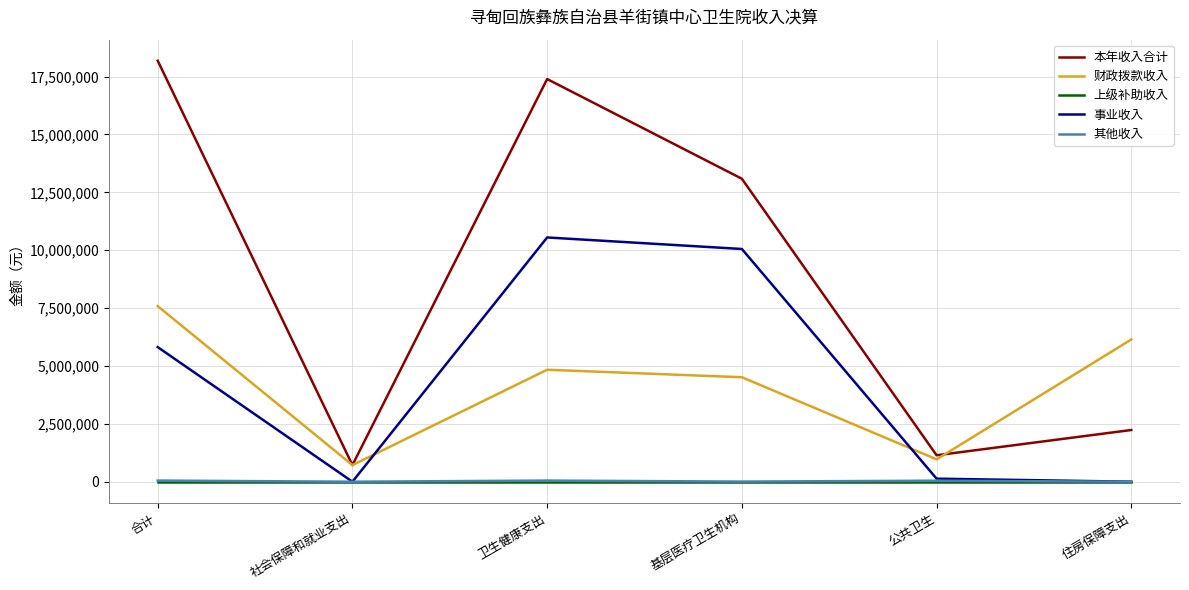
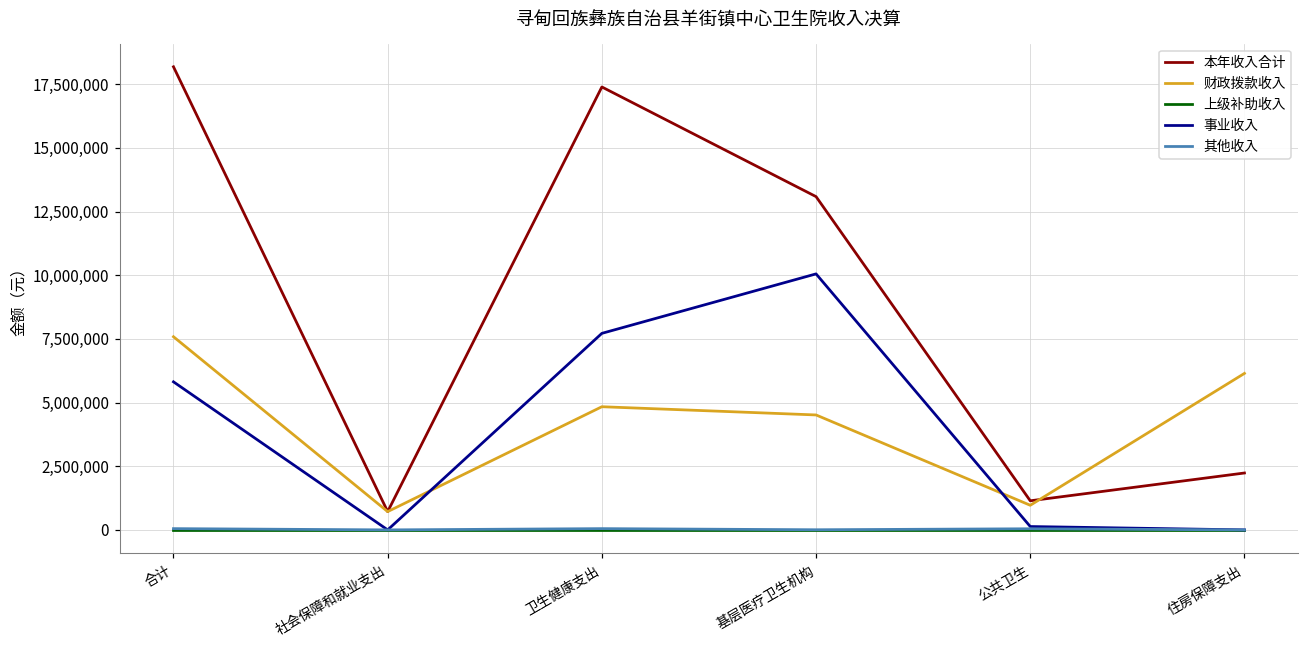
  {
    "本年收入合计": {
      "合计": "18,200,000",
      "卫生健康支出": "17,400,000",
      "基层医疗卫生机构": "13,100,000",
      "公共卫生": "1,100,000",
      "住房保障支出": "2,200,000"
    },
    "财政拨款收入": {
      "合计": "7,600,000",
      "卫生健康支出": "4,800,000",
      "基层医疗卫生机构": "4,500,000",
      "公共卫生": "1,000,000",
      "住房保障支出": "6,100,000"
    },
    "事业收入": {
      "合计": "5,800,000",
-     "卫生健康支出": "10,600,000",
+     "卫生健康支出": "7,700,000",
      "基层医疗卫生机构": "10,100,000"
    }
  }
